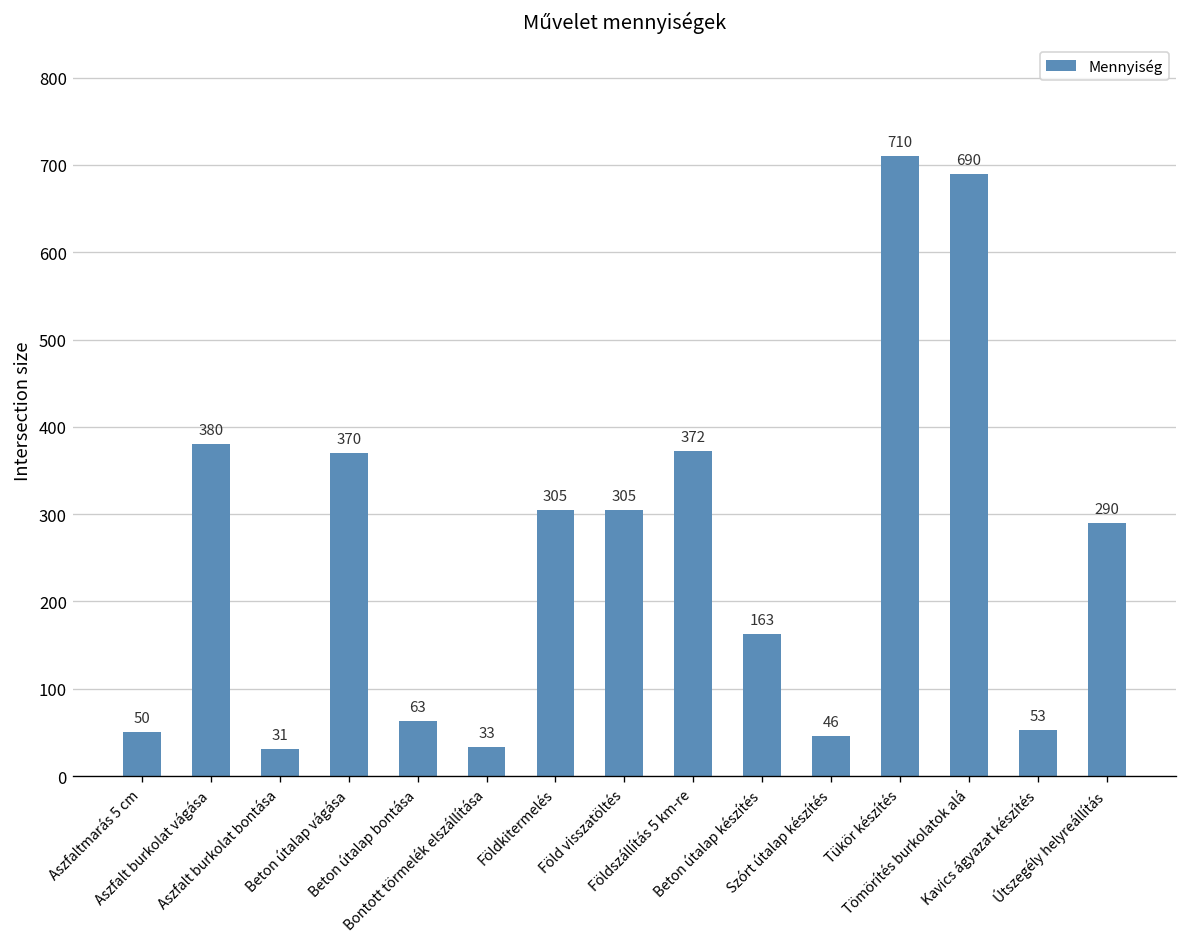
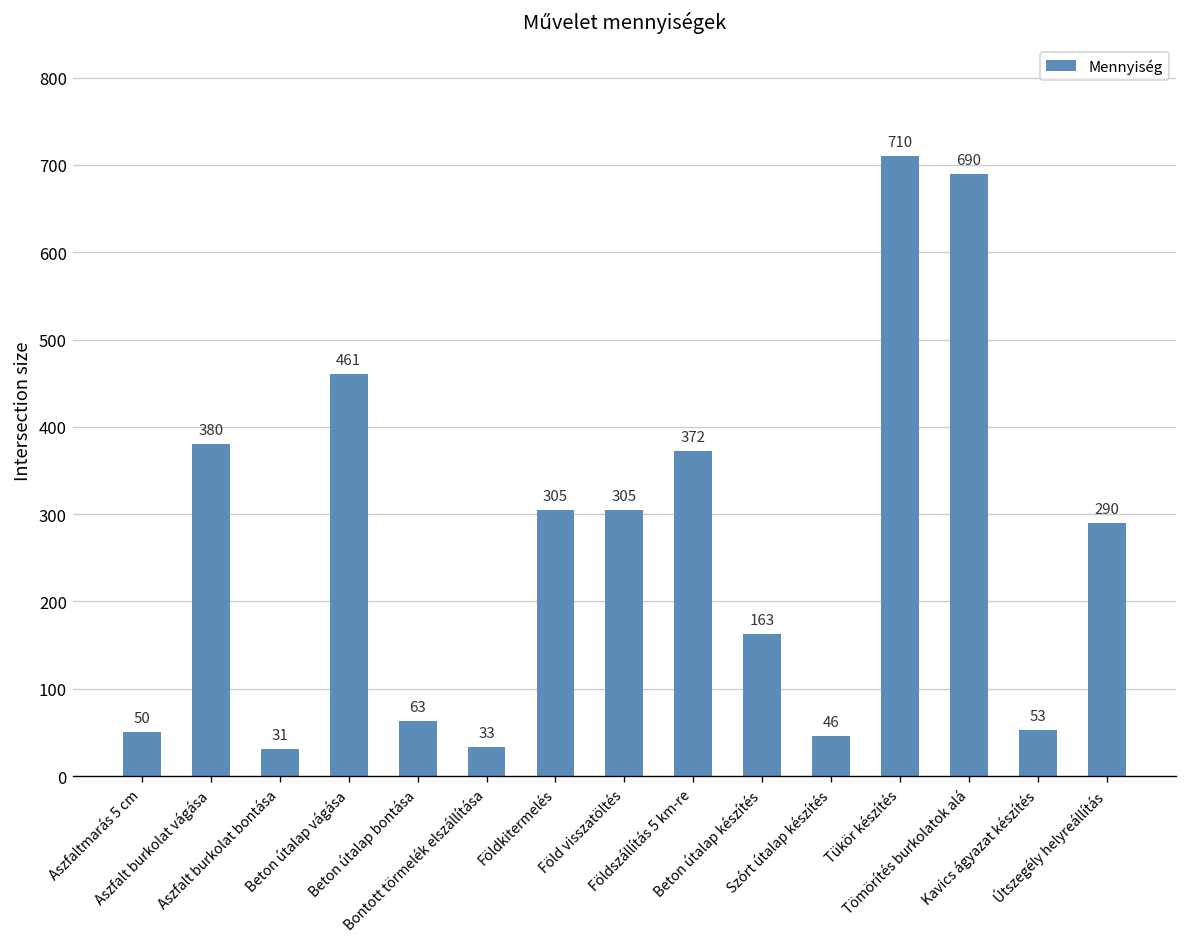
  {
    "Aszfaltmarás 5 cm": 50,
    "Aszfalt burkolat vágása": 380,
    "Aszfalt burkolat bontása": 31,
-   "Beton útalap vágása": 370,
+   "Beton útalap vágása": 461,
    "Beton útalap bontása": 63,
    "Bontott törmelék elszállítása": 33,
    "Földkitermelés": 305,
    "Föld visszatöltés": 305,
    "Földszállítás 5 km-re": 372,
    "Beton útalap készítés": 163,
    "Szórt útalap készítés": 46,
    "Tükör készítés": 710,
    "Tömörítés burkolatok alá": 690,
    "Kavics ágyazat készítés": 53,
    "Útszegély helyreállítás": 290
  }
